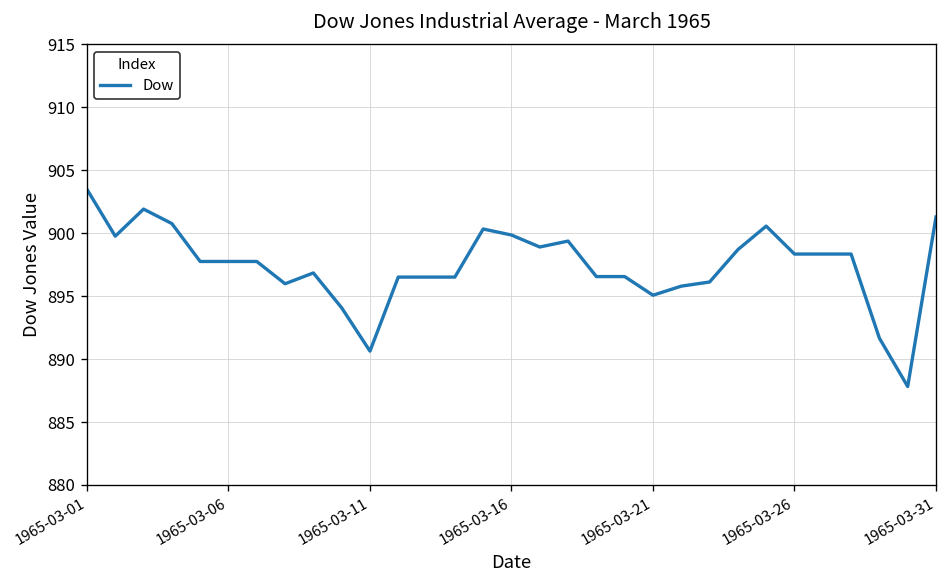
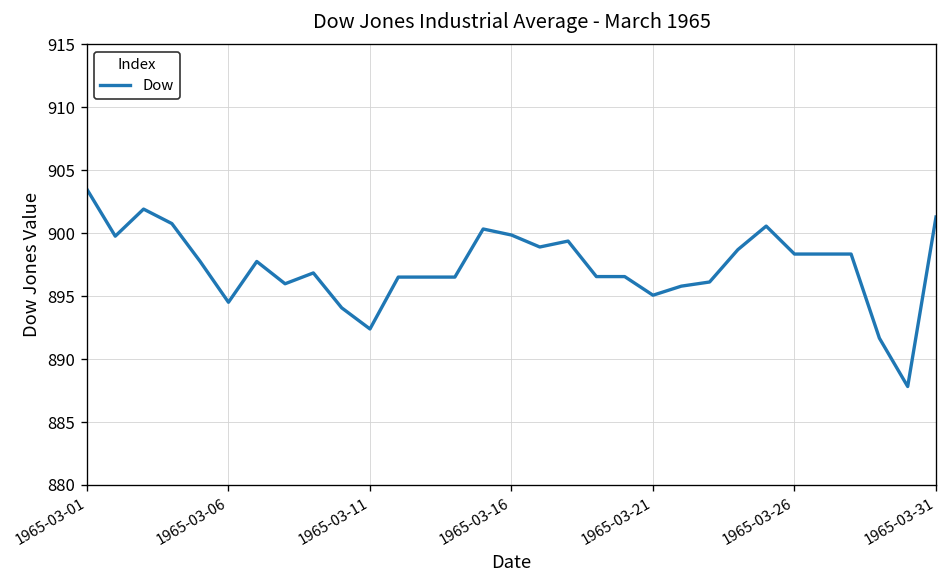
  {
    "1965-03-01": 903.5,
-   "1965-03-06": 897.8,
-   "1965-03-11": 890.6,
+   "1965-03-06": 894.5,
+   "1965-03-11": 892.4,
    "1965-03-16": 899.9,
    "1965-03-21": 895.1,
    "1965-03-26": 898.3,
    "1965-03-31": 901.3
  }
